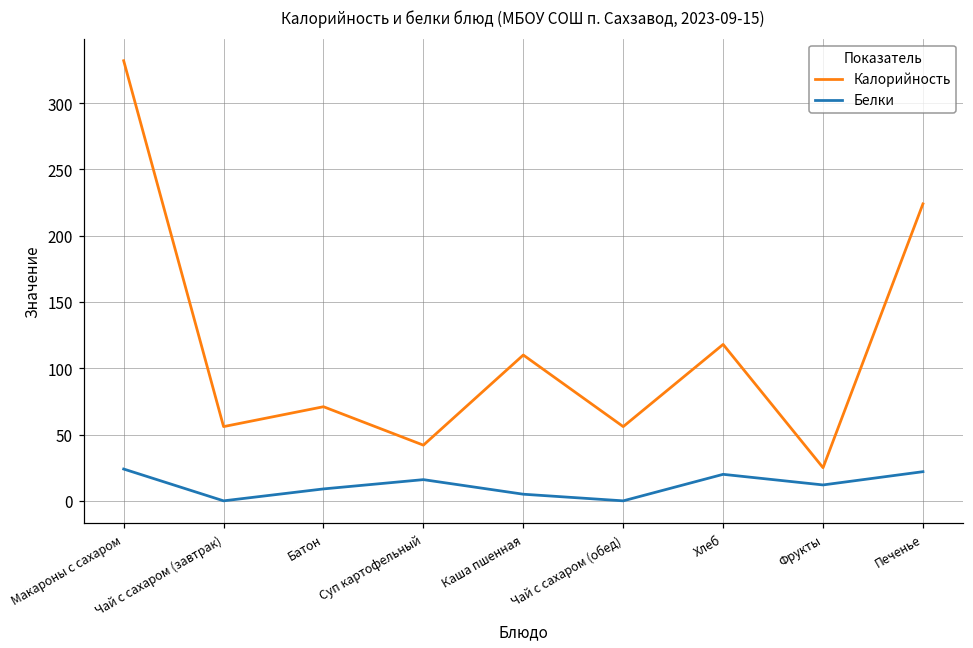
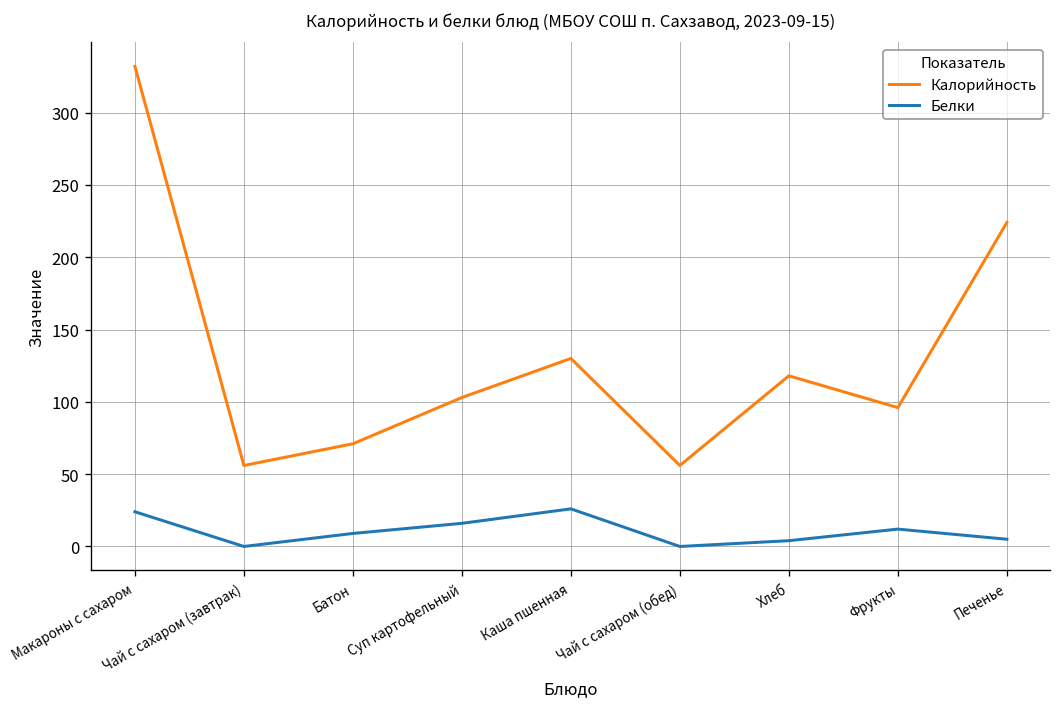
  {
    "Калорийность": {
      "Макароны с сахаром": 332,
      "Чай с сахаром (завтрак)": 56,
      "Батон": 71,
-     "Суп картофельный": 42,
-     "Каша пшенная": 110,
+     "Суп картофельный": 103,
+     "Каша пшенная": 130,
      "Чай с сахаром (обед)": 56,
      "Хлеб": 118,
-     "Фрукты": 25,
+     "Фрукты": 96,
      "Печенье": 224
    },
    "Белки": {
      "Макароны с сахаром": 24,
      "Чай с сахаром (завтрак)": 0,
      "Батон": 9,
      "Суп картофельный": 16,
-     "Каша пшенная": 5,
+     "Каша пшенная": 26,
      "Чай с сахаром (обед)": 0,
-     "Хлеб": 20,
+     "Хлеб": 4,
      "Фрукты": 12,
-     "Печенье": 22
+     "Печенье": 5
    }
  }
